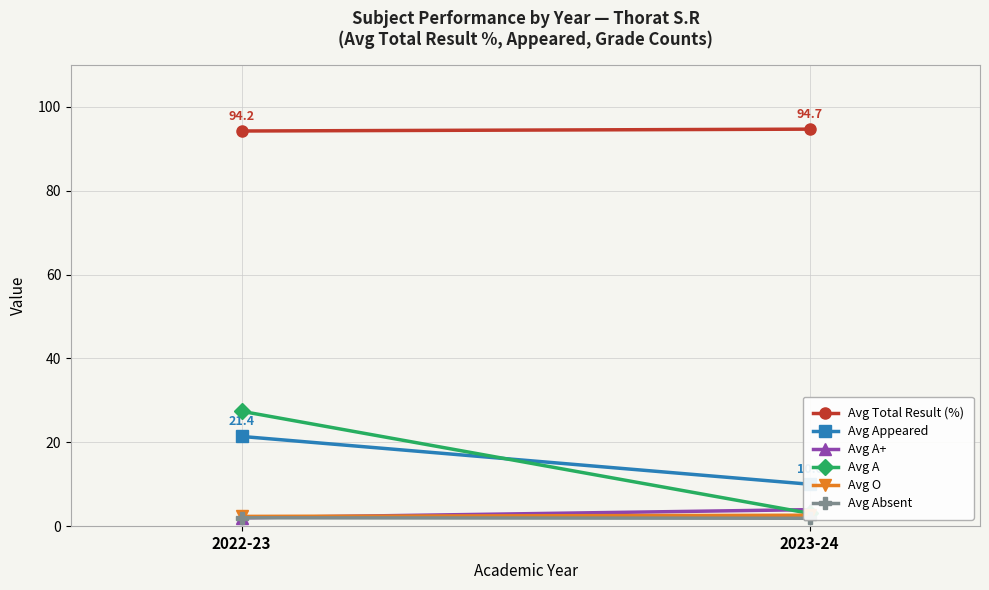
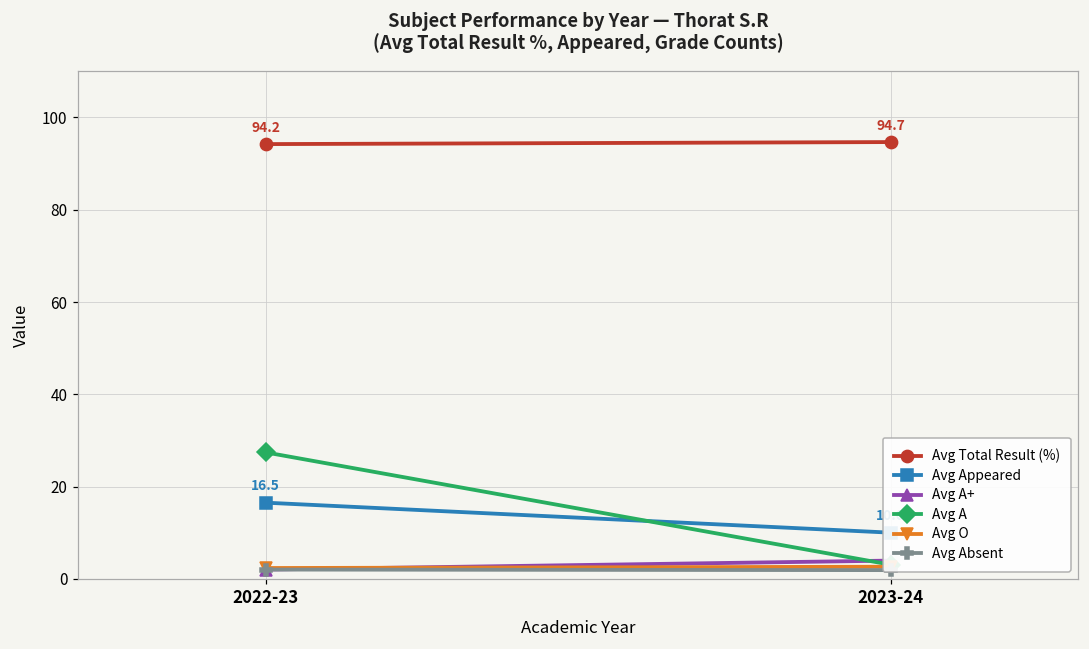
  {
    "Avg Total Result (%)": {
      "2022-23": 94.2,
      "2023-24": 94.7
    },
    "Avg Appeared": {
-     "2022-23": 21.4
+     "2022-23": 16.5
    },
    "Avg A": {
      "2022-23": 27
    }
  }
